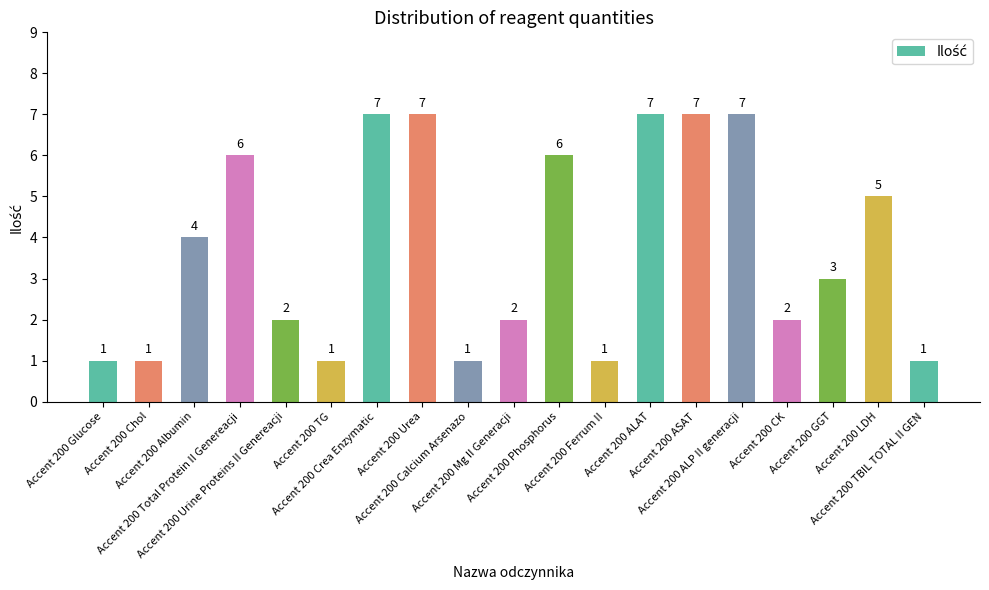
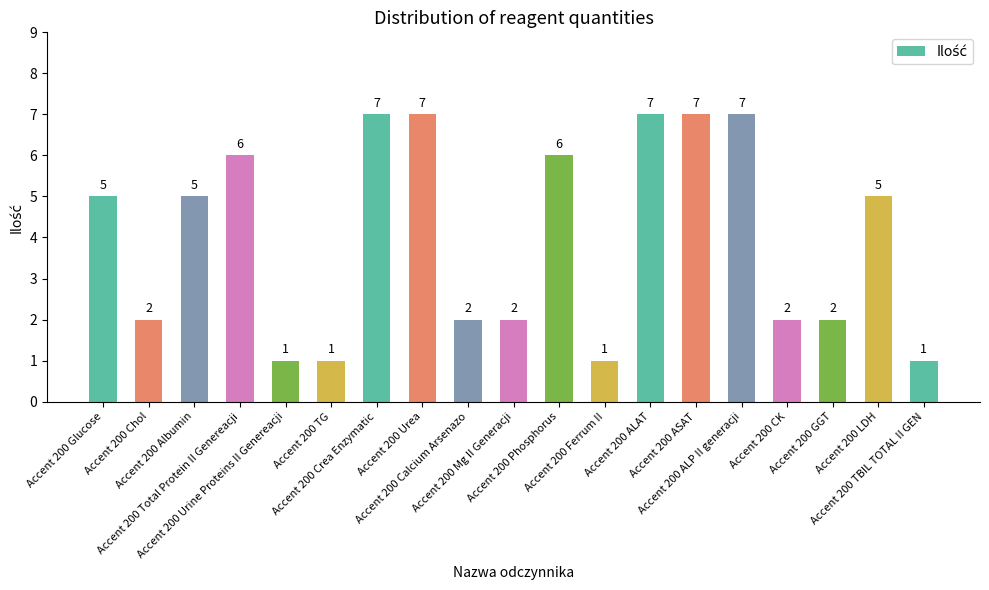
  {
-   "Accent 200 Glucose": 1,
-   "Accent 200 Chol": 1,
-   "Accent 200 Albumin": 4,
+   "Accent 200 Glucose": 5,
+   "Accent 200 Chol": 2,
+   "Accent 200 Albumin": 5,
    "Accent 200 Total Protein II Genereacji": 6,
-   "Accent 200 Urine Proteins II Genereacji": 2,
+   "Accent 200 Urine Proteins II Genereacji": 1,
    "Accent 200 TG": 1,
    "Accent 200 Crea Enzymatic": 7,
    "Accent 200 Urea": 7,
-   "Accent 200 Calcium Arsenazo": 1,
+   "Accent 200 Calcium Arsenazo": 2,
    "Accent 200 Mg II Generacji": 2,
    "Accent 200 Phosphorus": 6,
    "Accent 200 Ferrum II": 1,
    "Accent 200 ALAT": 7,
    "Accent 200 ASAT": 7,
    "Accent 200 ALP II generacji": 7,
    "Accent 200 CK": 2,
-   "Accent 200 GGT": 3,
+   "Accent 200 GGT": 2,
    "Accent 200 LDH": 5,
    "Accent 200 TBIL TOTAL II GEN": 1
  }
